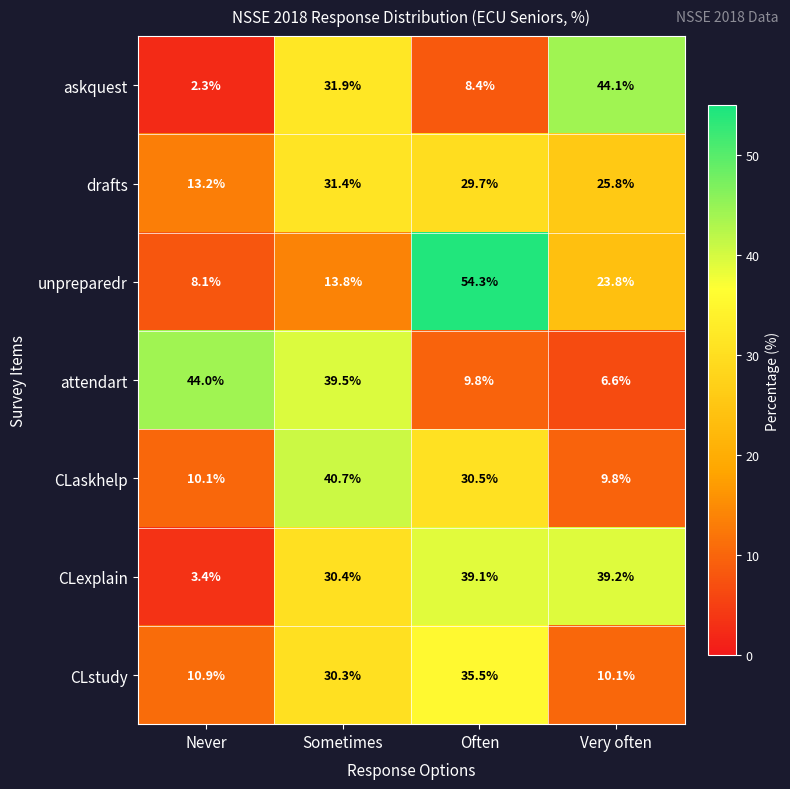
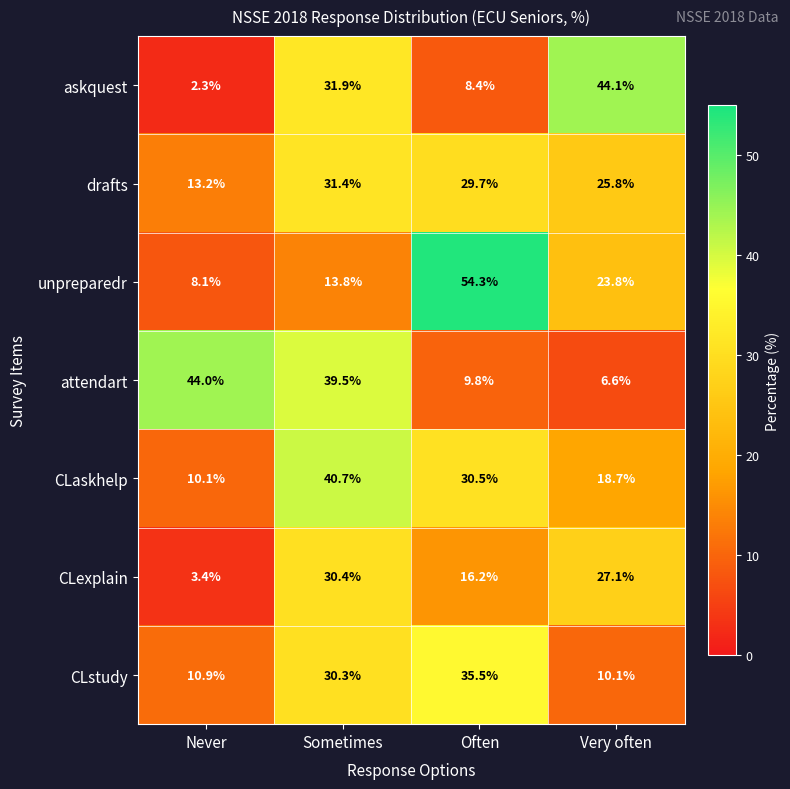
  {
    "askquest": {
      "Never": "2.3%",
      "Sometimes": "31.9%",
      "Often": "8.4%",
      "Very often": "44.1%"
    },
    "drafts": {
      "Never": "13.2%",
      "Sometimes": "31.4%",
      "Often": "29.7%",
      "Very often": "25.8%"
    },
    "unpreparedr": {
      "Never": "8.1%",
      "Sometimes": "13.8%",
      "Often": "54.3%",
      "Very often": "23.8%"
    },
    "attendart": {
      "Never": "44.0%",
      "Sometimes": "39.5%",
      "Often": "9.8%",
      "Very often": "6.6%"
    },
    "CLaskhelp": {
      "Never": "10.1%",
      "Sometimes": "40.7%",
      "Often": "30.5%",
-     "Very often": "9.8%"
+     "Very often": "18.7%"
    },
    "CLexplain": {
      "Never": "3.4%",
      "Sometimes": "30.4%",
-     "Often": "39.1%",
-     "Very often": "39.2%"
+     "Often": "16.2%",
+     "Very often": "27.1%"
    },
    "CLstudy": {
      "Never": "10.9%",
      "Sometimes": "30.3%",
      "Often": "35.5%",
      "Very often": "10.1%"
    }
  }
